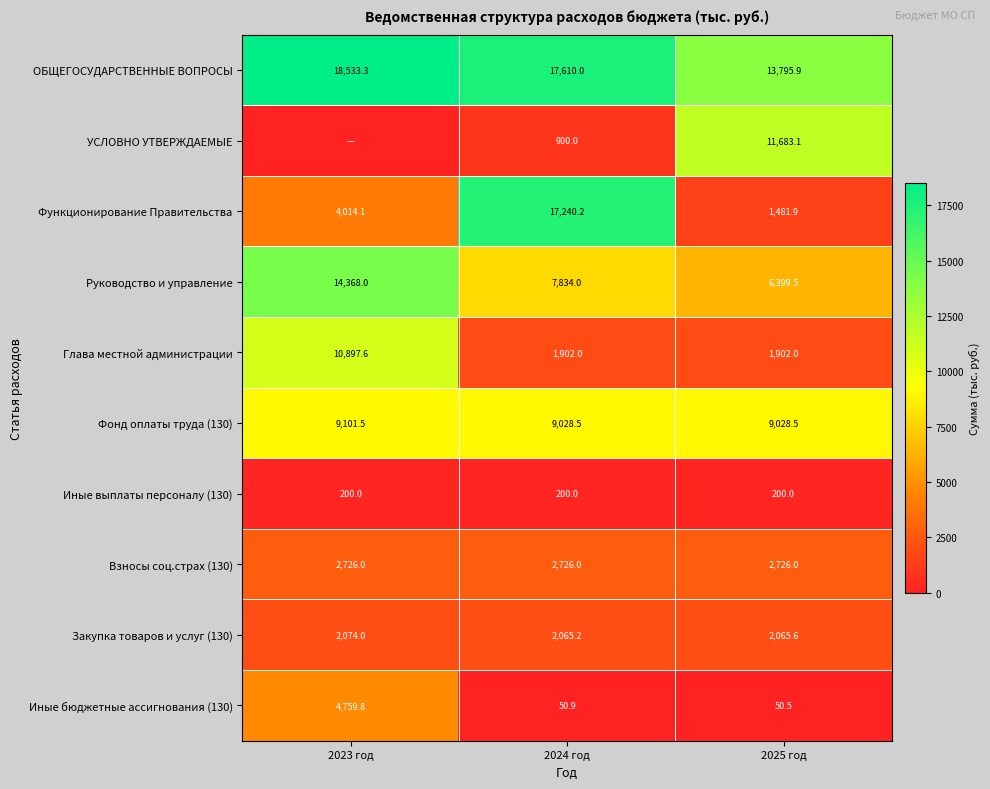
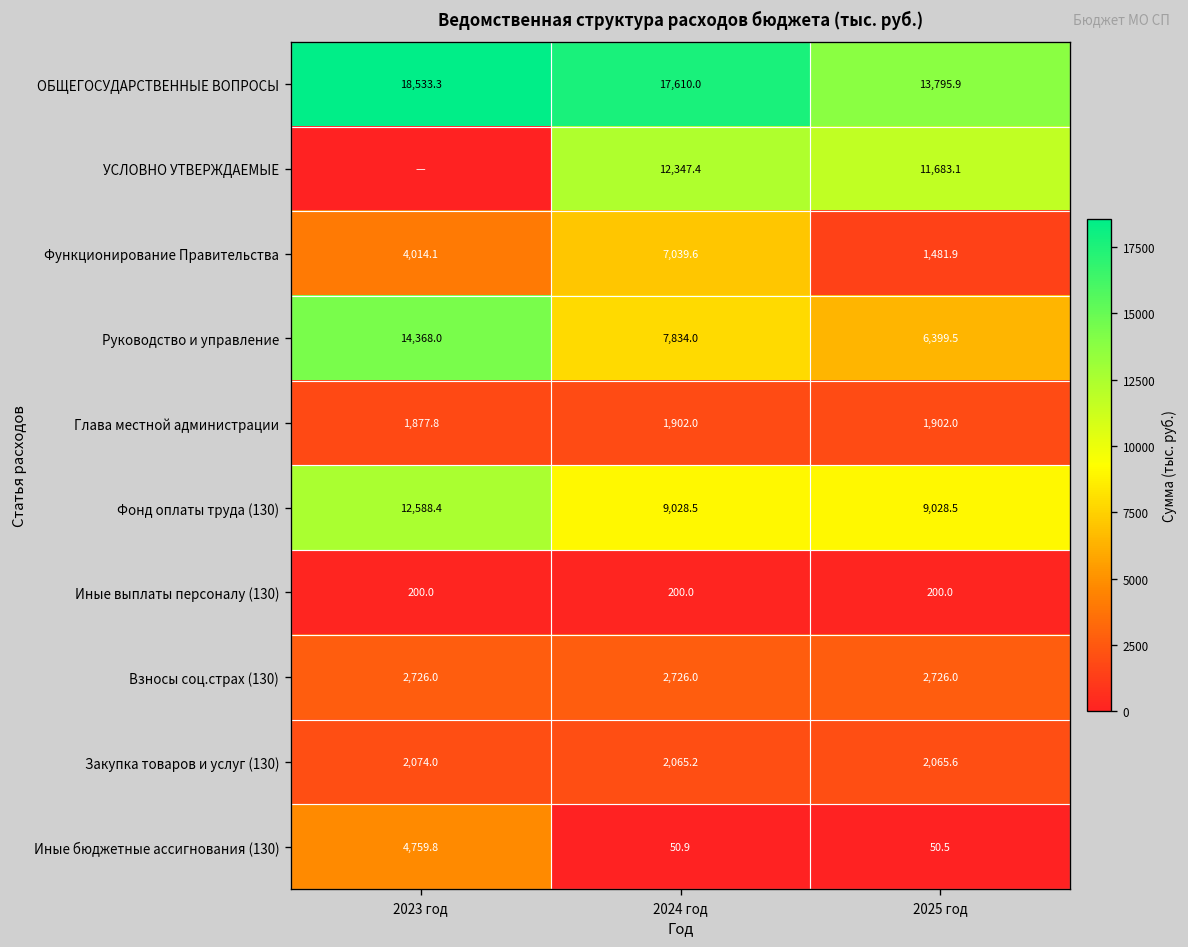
  {
    "ОБЩЕГОСУДАРСТВЕННЫЕ ВОПРОСЫ": {
      "2023 год": "18,533.3",
      "2024 год": "17,610.0",
      "2025 год": "13,795.9"
    },
    "УСЛОВНО УТВЕРЖДАЕМЫЕ": {
-     "2024 год": "900.0",
+     "2024 год": "12,347.4",
      "2025 год": "11,683.1"
    },
    "Функционирование Правительства": {
      "2023 год": "4,014.1",
-     "2024 год": "17,240.2",
+     "2024 год": "7,039.6",
      "2025 год": "1,481.9"
    },
    "Руководство и управление": {
      "2023 год": "14,368.0",
      "2024 год": "7,834.0",
      "2025 год": "6,399.5"
    },
    "Глава местной администрации": {
-     "2023 год": "10,897.6",
+     "2023 год": "1,877.8",
      "2024 год": "1,902.0",
      "2025 год": "1,902.0"
    },
    "Фонд оплаты труда (130)": {
-     "2023 год": "9,101.5",
+     "2023 год": "12,588.4",
      "2024 год": "9,028.5",
      "2025 год": "9,028.5"
    },
    "Иные выплаты персоналу (130)": {
      "2023 год": "200.0",
      "2024 год": "200.0",
      "2025 год": "200.0"
    },
    "Взносы соц.страх (130)": {
      "2023 год": "2,726.0",
      "2024 год": "2,726.0",
      "2025 год": "2,726.0"
    },
    "Закупка товаров и услуг (130)": {
      "2023 год": "2,074.0",
      "2024 год": "2,065.2",
      "2025 год": "2,065.6"
    },
    "Иные бюджетные ассигнования (130)": {
      "2023 год": "4,759.8",
      "2024 год": "50.9",
      "2025 год": "50.5"
    }
  }
